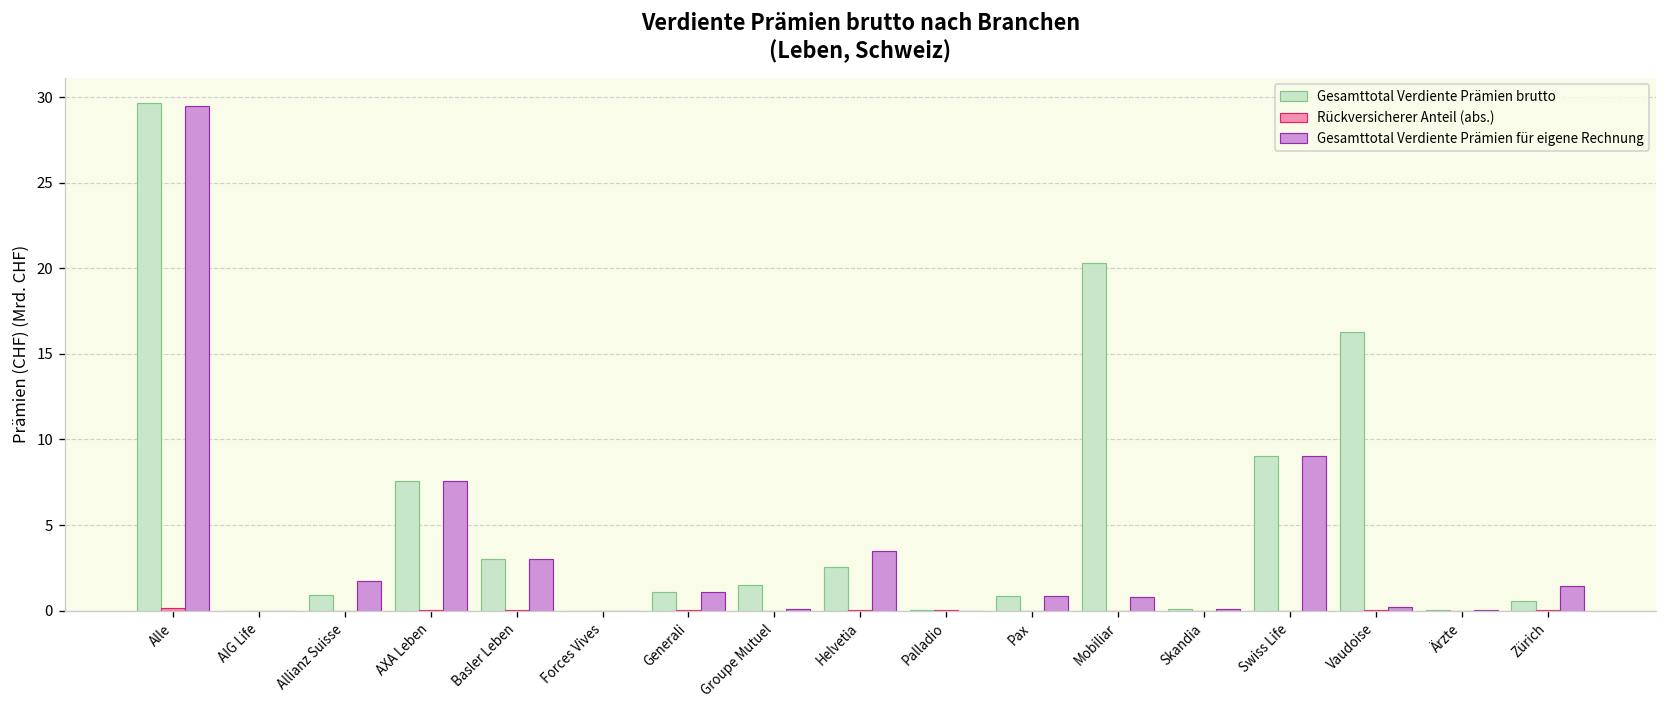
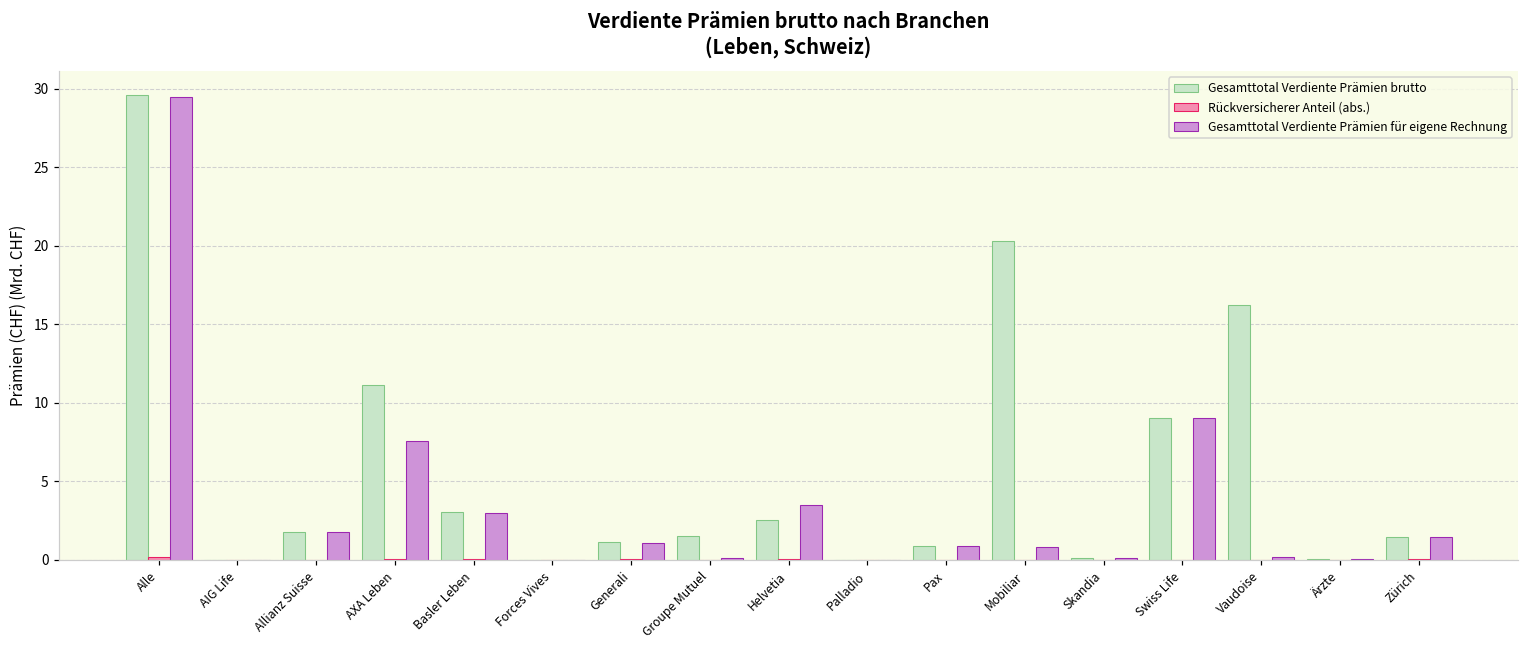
  {
    "Gesamttotal Verdiente Prämien brutto": {
      "Alle": 29.6,
-     "Allianz Suisse": 0.9,
-     "AXA Leben": 7.6,
+     "Allianz Suisse": 1.7,
+     "AXA Leben": 11.2,
      "Basler Leben": 3.0,
      "Generali": 1.1,
      "Groupe Mutuel": 1.5,
      "Helvetia": 2.5,
      "Pax": 0.9,
      "Mobiliar": 20.3,
      "Swiss Life": 9.1,
      "Vaudoise": 16.3,
-     "Zürich": 0.6
+     "Zürich": 1.5
    }
  }
